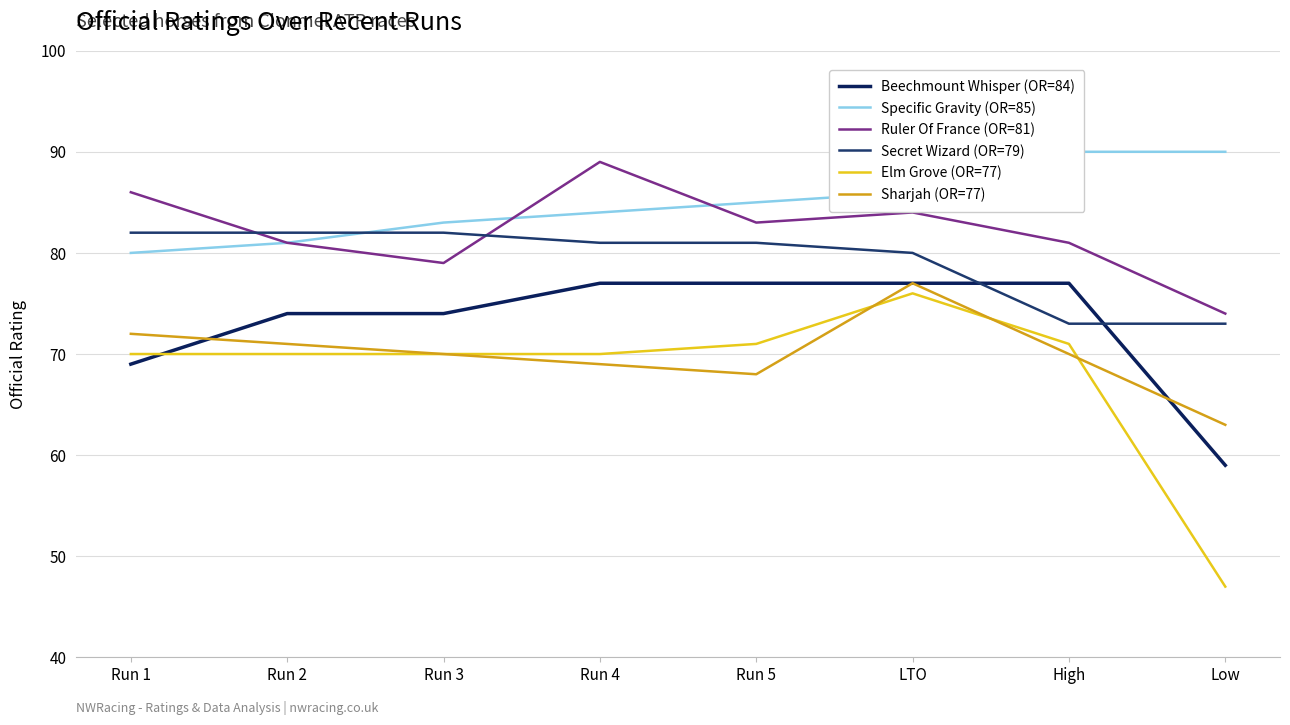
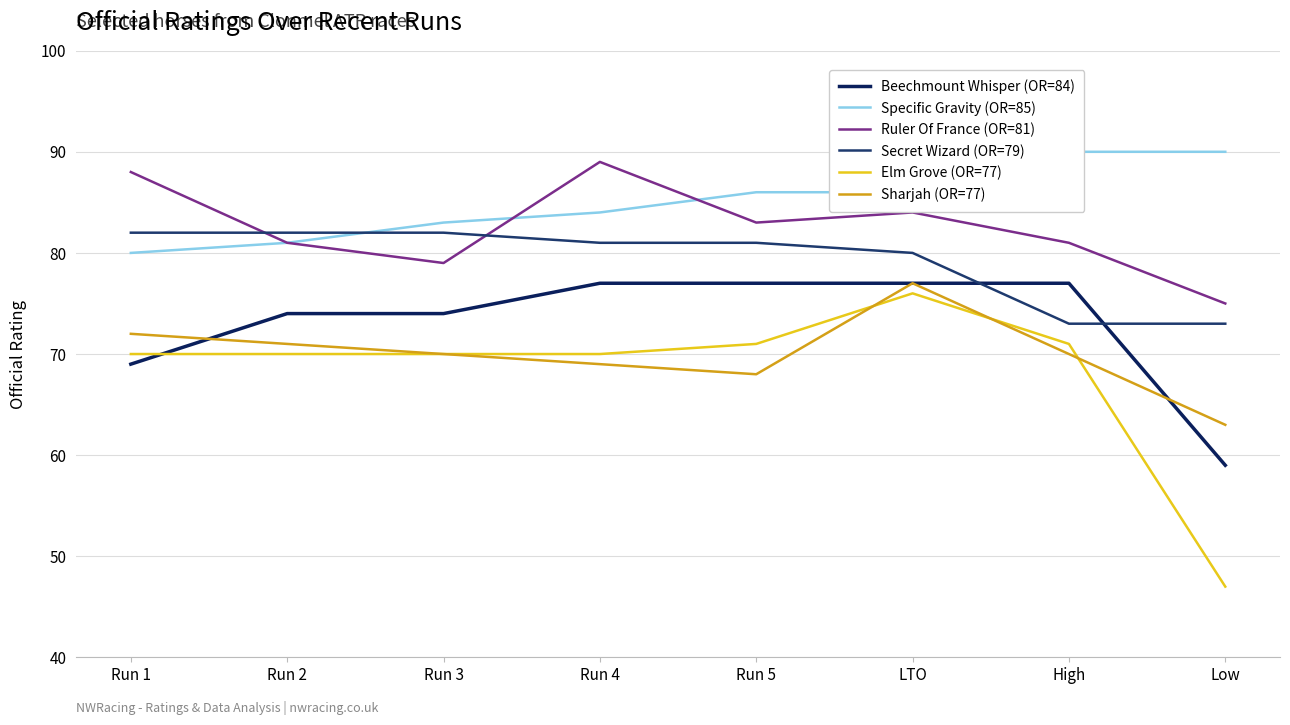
  {
    "Specific Gravity (OR=85)": {
      "Run 1": 80,
      "Run 3": 83,
      "Run 4": 84,
-     "Run 5": 85,
+     "Run 5": 86,
      "Low": 90
    },
    "Ruler Of France (OR=81)": {
-     "Run 1": 86,
+     "Run 1": 88,
      "Run 3": 79,
      "Run 4": 89,
      "Run 5": 83,
      "LTO": 84,
      "High": 81,
-     "Low": 74
+     "Low": 75
    }
  }
